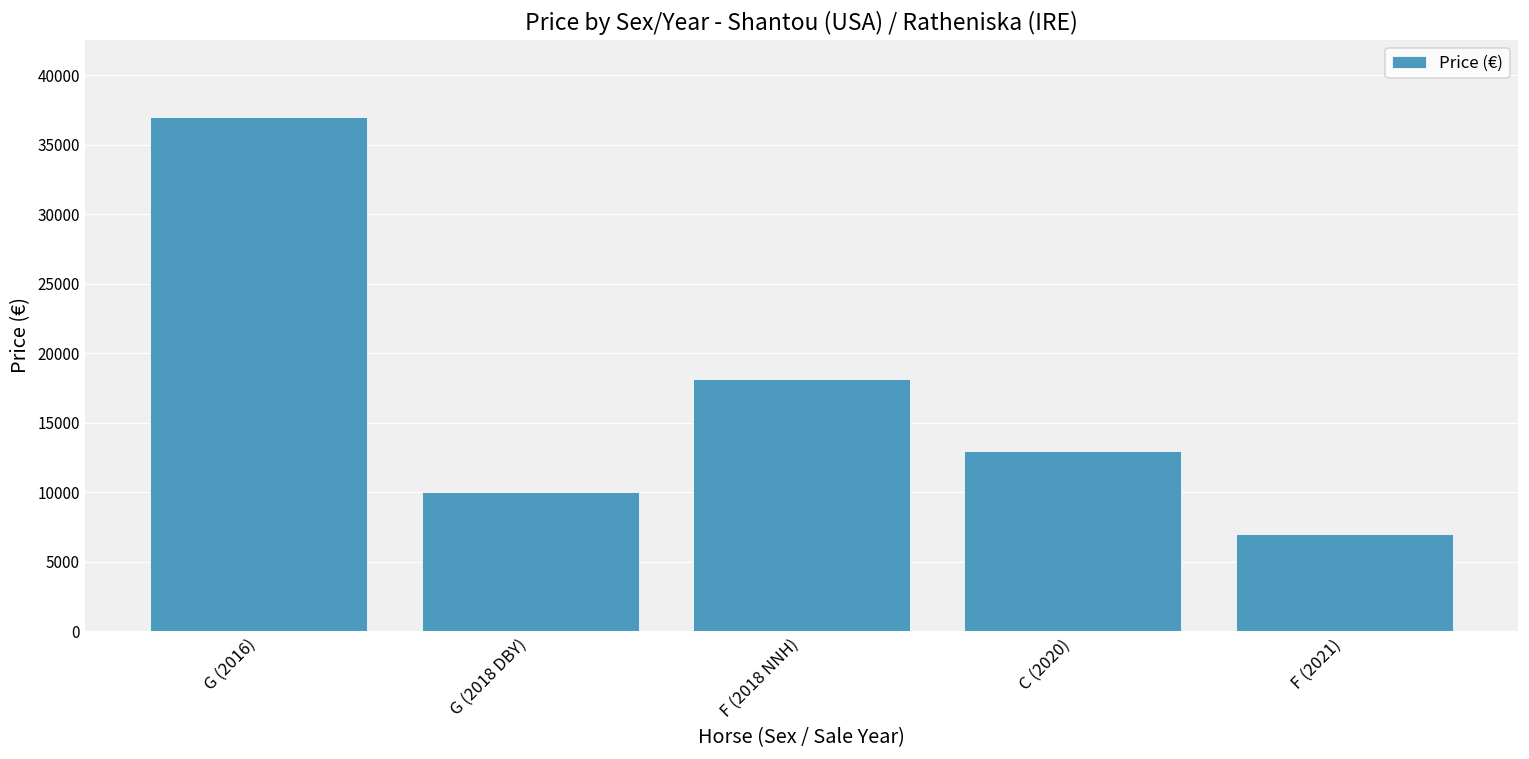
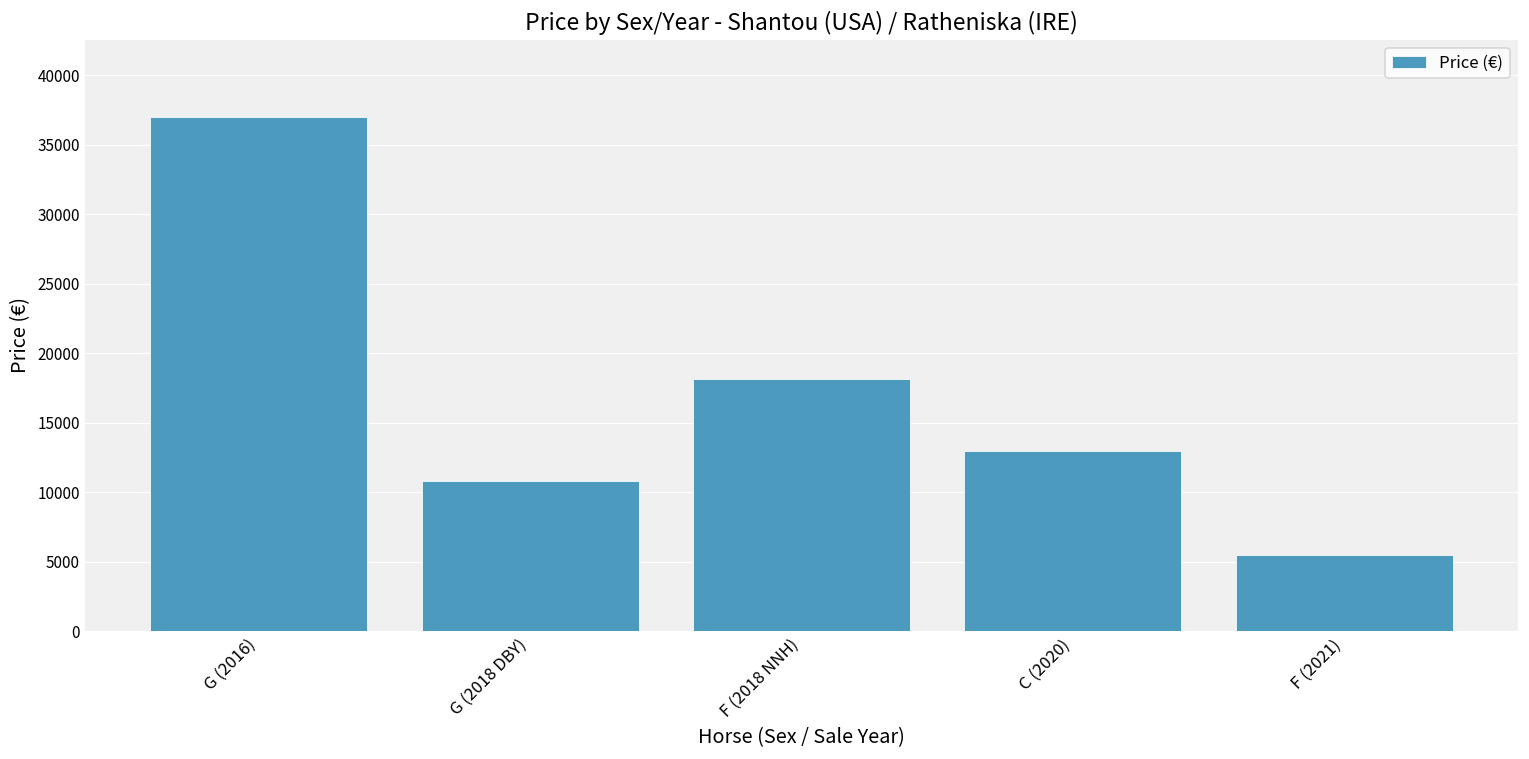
  {
    "G (2016)": 37000,
-   "G (2018 DBY)": 10000,
+   "G (2018 DBY)": 10800,
    "F (2018 NNH)": 18100,
    "C (2020)": 13000,
-   "F (2021)": 7000
+   "F (2021)": 5500
  }
